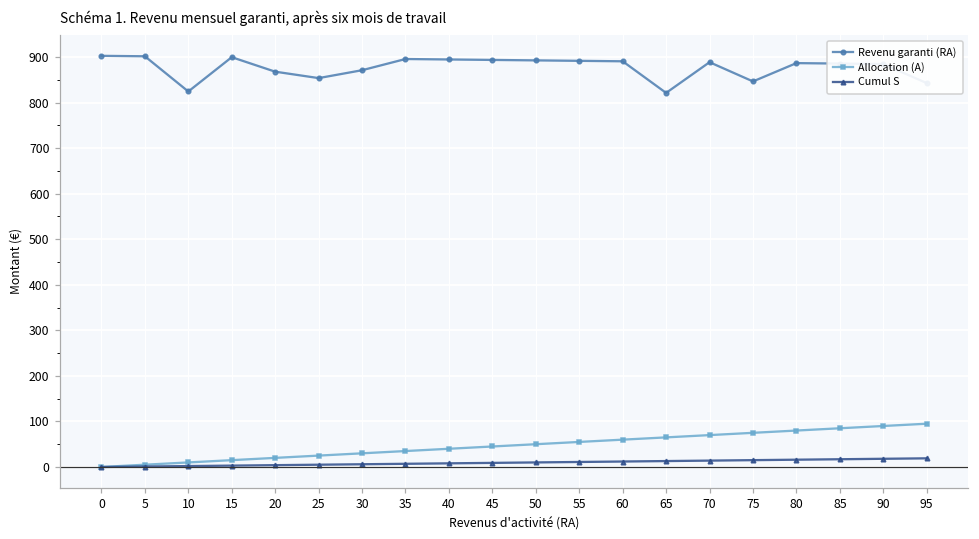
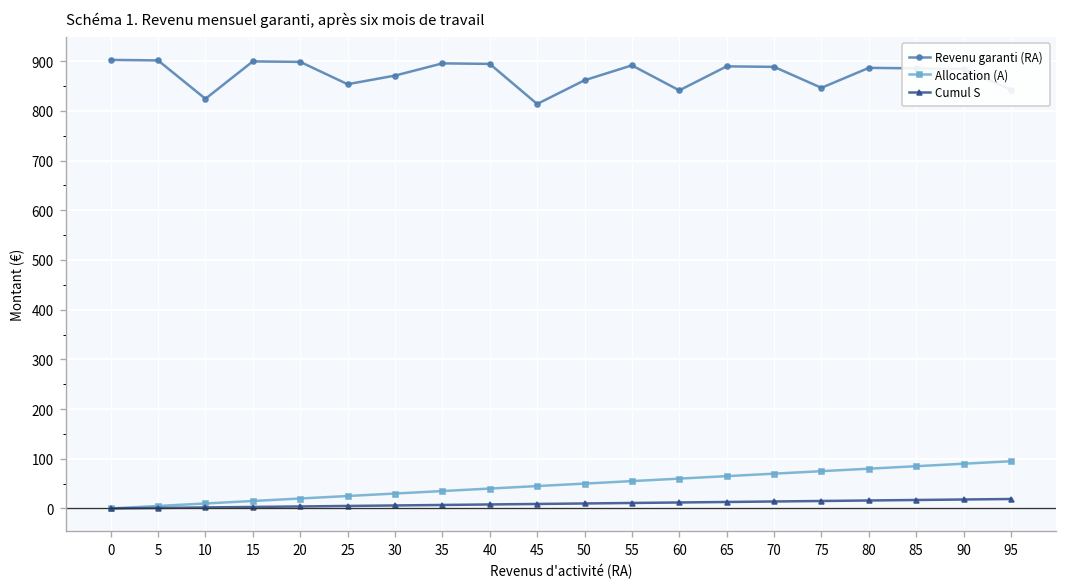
  {
    "Revenu garanti (RA)": {
      "0": 900,
      "5": 900,
      "10": 820,
      "15": 900,
-     "20": 870,
+     "20": 900,
      "25": 850,
      "30": 870,
      "35": 900,
      "40": 890,
-     "45": 890,
-     "50": 890,
+     "45": 810,
+     "50": 860,
      "55": 890,
-     "60": 890,
-     "65": 820,
+     "60": 840,
+     "65": 890,
      "70": 890,
      "75": 850,
      "80": 890
    },
    "Allocation (A)": {
      "10": 10,
      "15": 20,
      "20": 20,
      "25": 30,
      "30": 30,
      "35": 40,
      "40": 40,
      "45": 50,
      "50": 50,
      "55": 60,
      "60": 60,
      "65": 70,
      "70": 70,
      "75": 80,
      "80": 80,
      "85": 90,
      "90": 90,
      "95": 100
    },
    "Cumul S": {
      "10": 0,
      "15": 0,
      "20": 0,
      "25": 10,
      "30": 10,
      "35": 10,
      "40": 10,
      "45": 10,
      "50": 10,
      "55": 10,
      "60": 10,
      "65": 10,
      "70": 10,
      "75": 20,
      "80": 20,
      "85": 20,
      "90": 20,
      "95": 20
    }
  }
